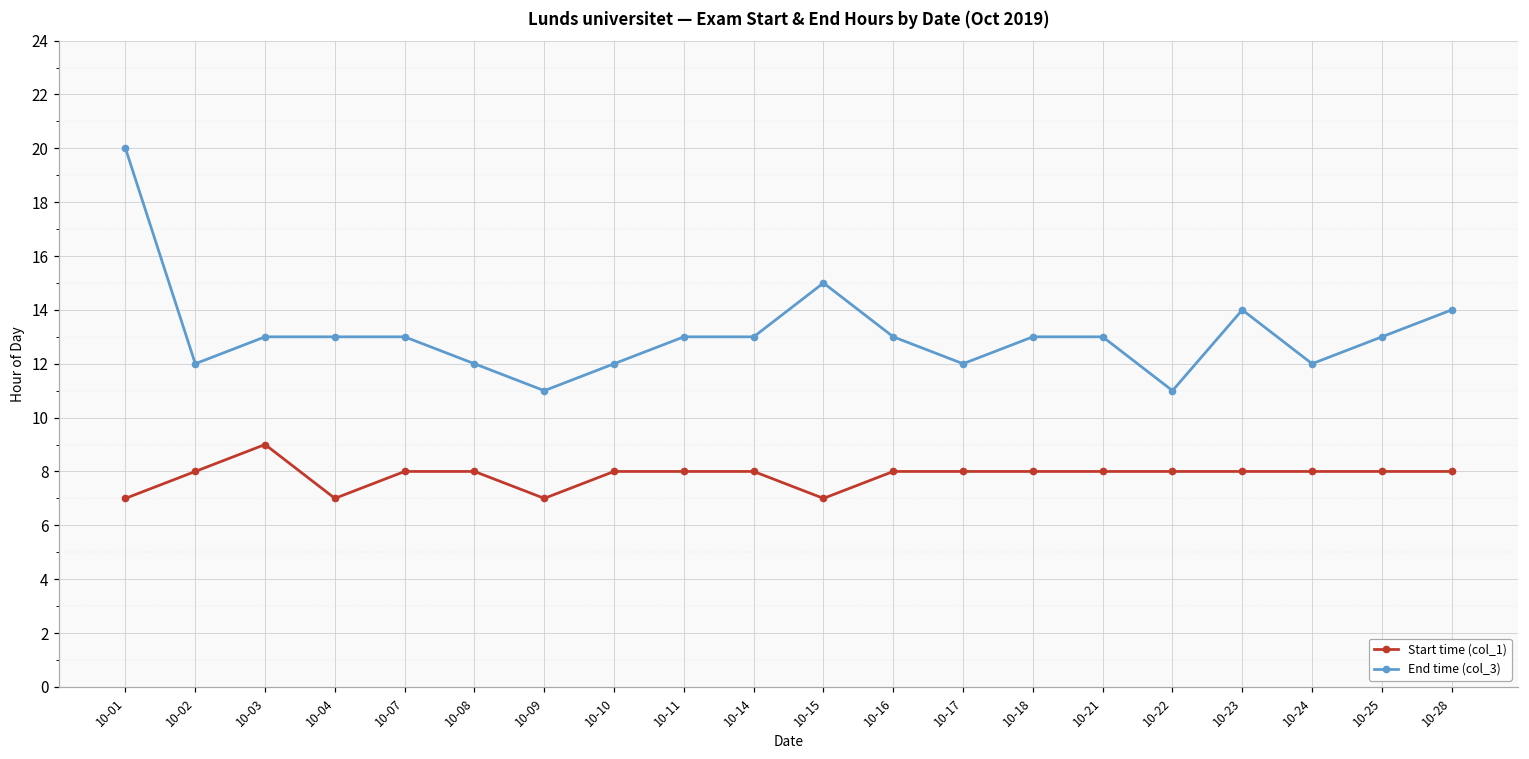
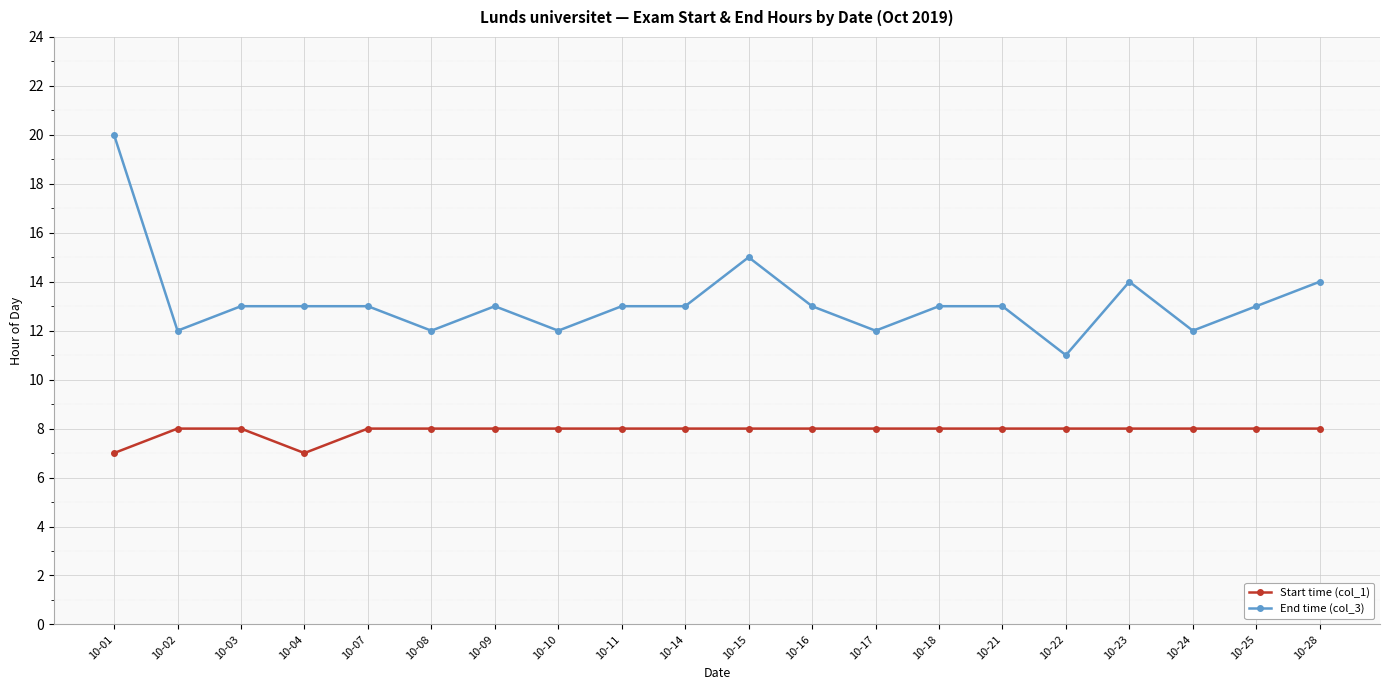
  {
    "Start time (col_1)": {
      "10-01": 7,
      "10-02": 8,
-     "10-03": 9,
+     "10-03": 8,
      "10-04": 7,
      "10-07": 8,
      "10-08": 8,
-     "10-09": 7,
+     "10-09": 8,
      "10-10": 8,
      "10-11": 8,
      "10-14": 8,
-     "10-15": 7,
+     "10-15": 8,
      "10-16": 8,
      "10-17": 8,
      "10-18": 8,
      "10-21": 8,
      "10-22": 8,
      "10-23": 8,
      "10-24": 8,
      "10-25": 8,
      "10-28": 8
    },
    "End time (col_3)": {
      "10-01": 20,
      "10-02": 12,
      "10-03": 13,
      "10-04": 13,
      "10-07": 13,
      "10-08": 12,
-     "10-09": 11,
+     "10-09": 13,
      "10-10": 12,
      "10-11": 13,
      "10-14": 13,
      "10-15": 15,
      "10-16": 13,
      "10-17": 12,
      "10-18": 13,
      "10-21": 13,
      "10-22": 11,
      "10-23": 14,
      "10-24": 12,
      "10-25": 13,
      "10-28": 14
    }
  }
